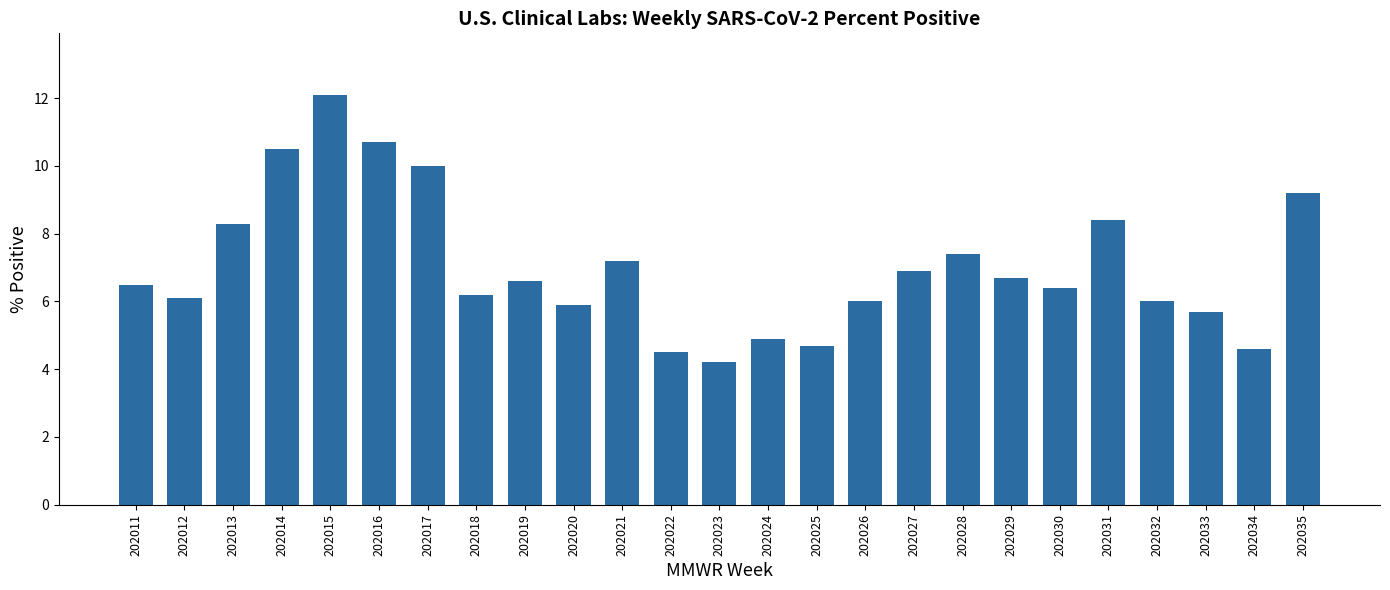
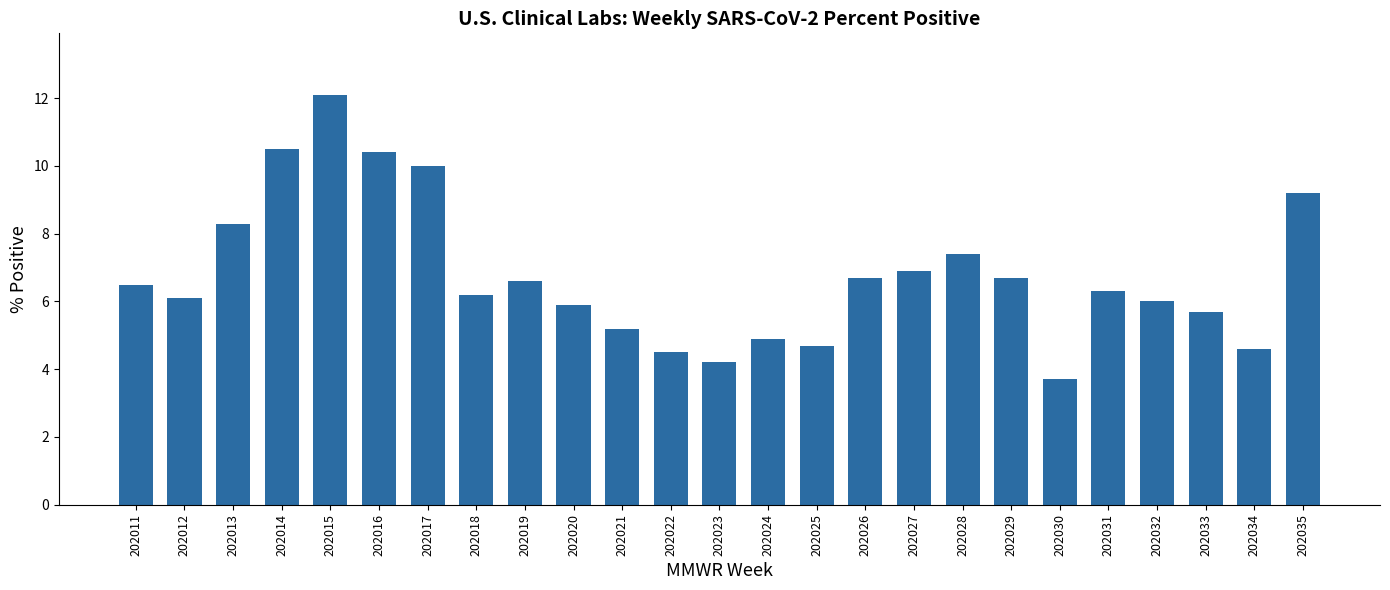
  {
    "202011": 6.5,
    "202012": 6.1,
    "202013": 8.3,
    "202014": 10.5,
    "202015": 12.1,
-   "202016": 10.7,
+   "202016": 10.4,
    "202017": 10.0,
    "202018": 6.2,
    "202019": 6.6,
    "202020": 5.9,
-   "202021": 7.2,
+   "202021": 5.2,
    "202022": 4.5,
    "202023": 4.2,
    "202024": 4.9,
    "202025": 4.7,
-   "202026": 6.0,
+   "202026": 6.7,
    "202027": 6.9,
    "202028": 7.4,
    "202029": 6.7,
-   "202030": 6.4,
-   "202031": 8.4,
+   "202030": 3.7,
+   "202031": 6.3,
    "202032": 6.0,
    "202033": 5.7,
    "202034": 4.6,
    "202035": 9.2
  }
